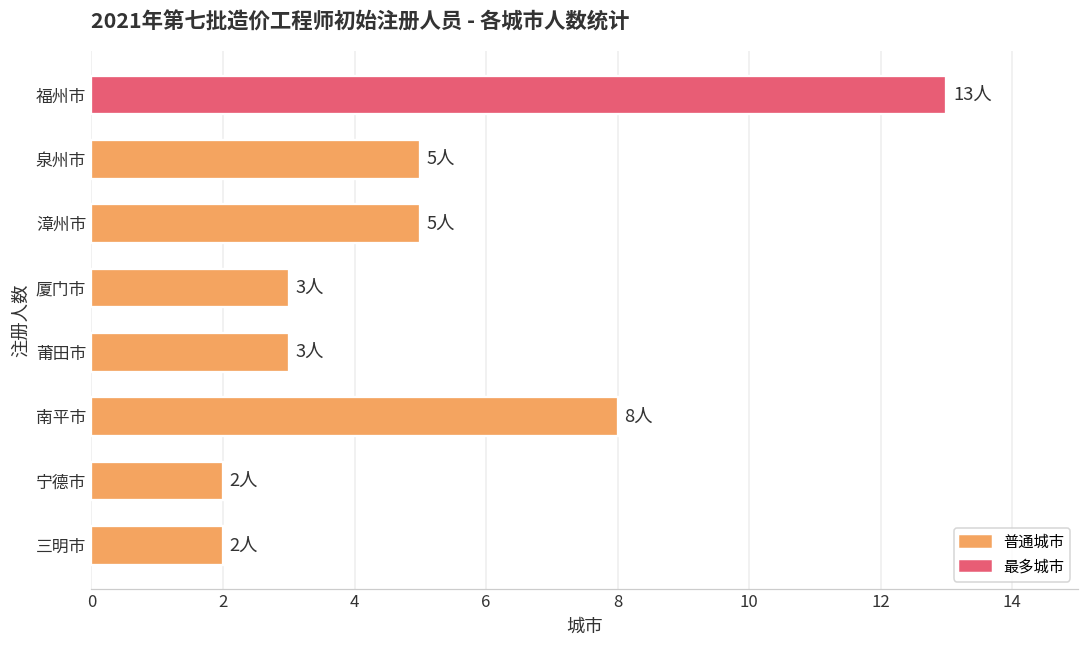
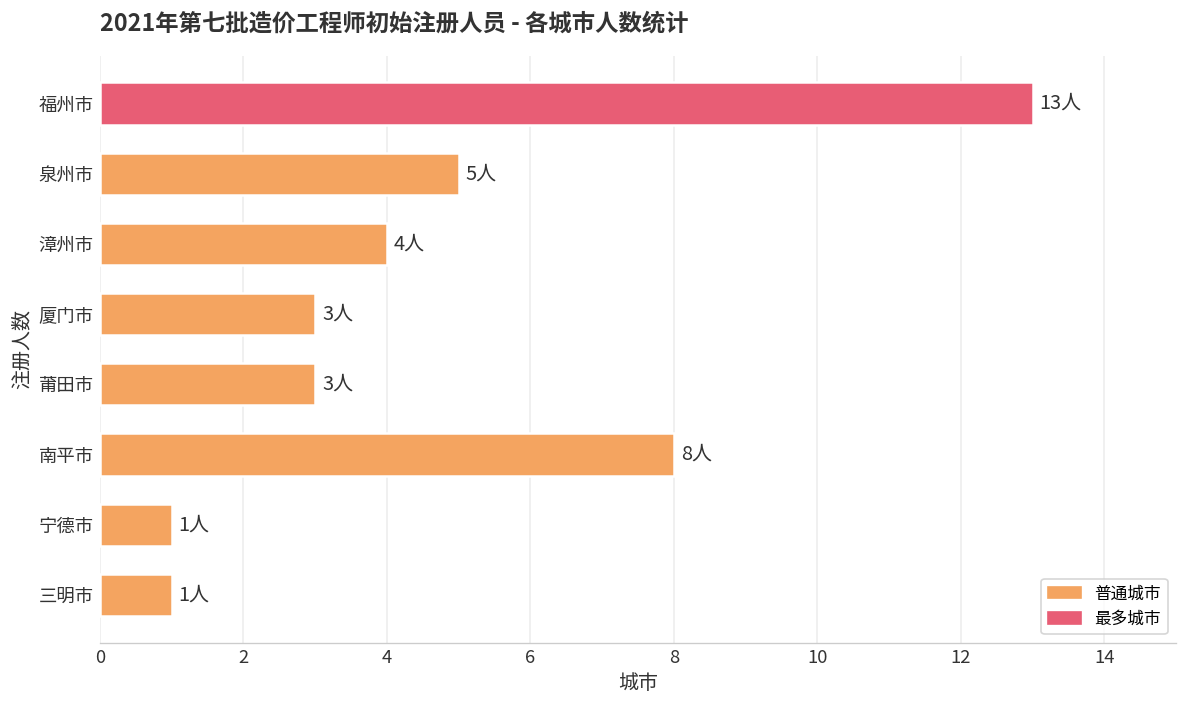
  {
    "福州市": "13人",
    "泉州市": "5人",
-   "漳州市": "5人",
+   "漳州市": "4人",
    "厦门市": "3人",
    "莆田市": "3人",
    "南平市": "8人",
-   "宁德市": "2人",
-   "三明市": "2人"
+   "宁德市": "1人",
+   "三明市": "1人"
  }
